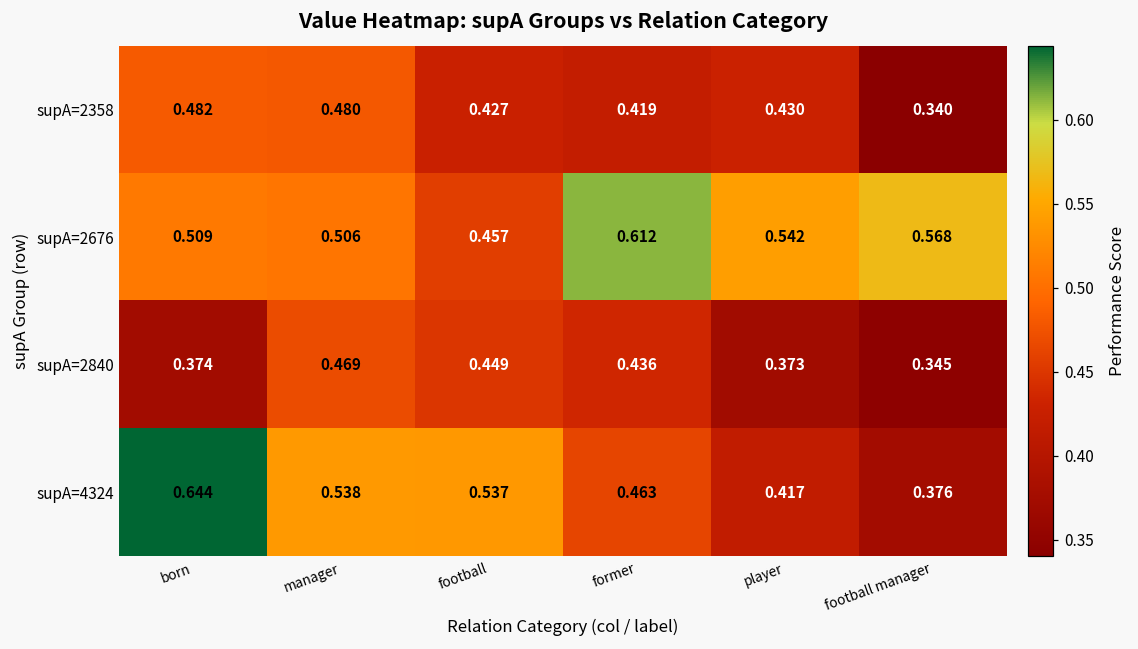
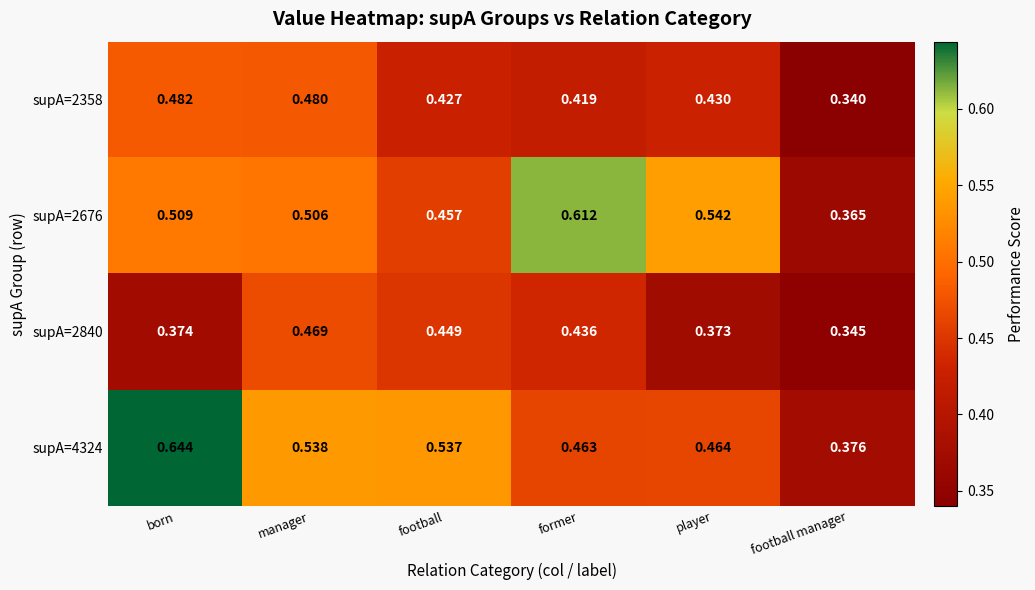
  {
    "supA=2358": {
      "born": 0.482,
      "manager": 0.480,
      "football": 0.427,
      "former": 0.419,
      "player": 0.430,
      "football manager": 0.340
    },
    "supA=2676": {
      "born": 0.509,
      "manager": 0.506,
      "football": 0.457,
      "former": 0.612,
      "player": 0.542,
-     "football manager": 0.568
+     "football manager": 0.365
    },
    "supA=2840": {
      "born": 0.374,
      "manager": 0.469,
      "football": 0.449,
      "former": 0.436,
      "player": 0.373,
      "football manager": 0.345
    },
    "supA=4324": {
      "born": 0.644,
      "manager": 0.538,
      "football": 0.537,
      "former": 0.463,
-     "player": 0.417,
+     "player": 0.464,
      "football manager": 0.376
    }
  }
